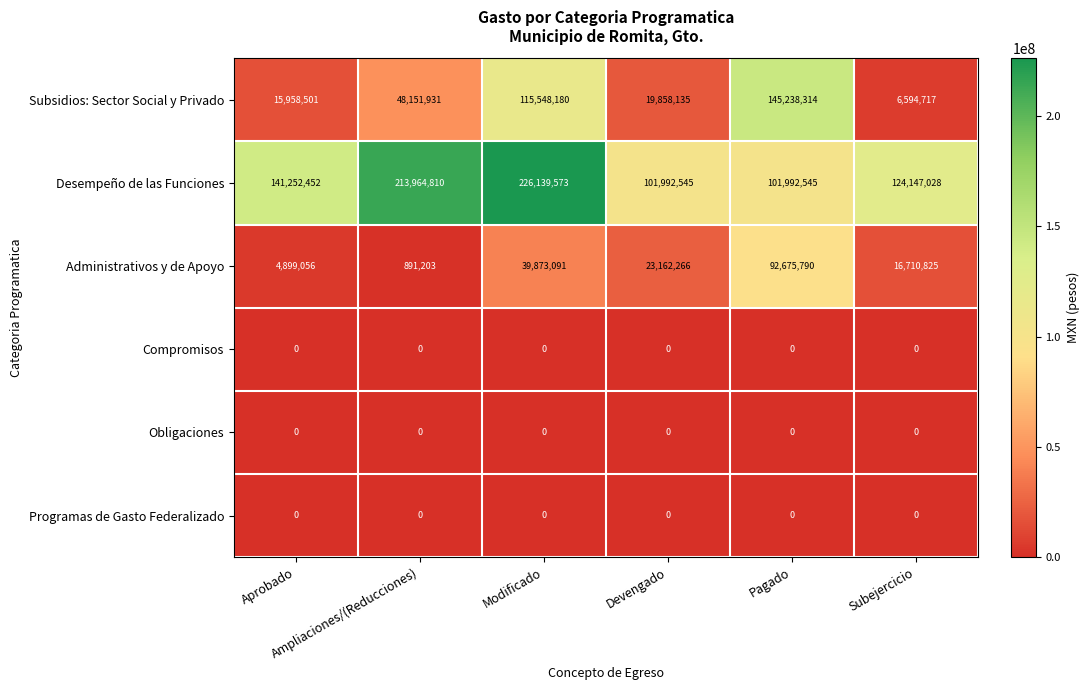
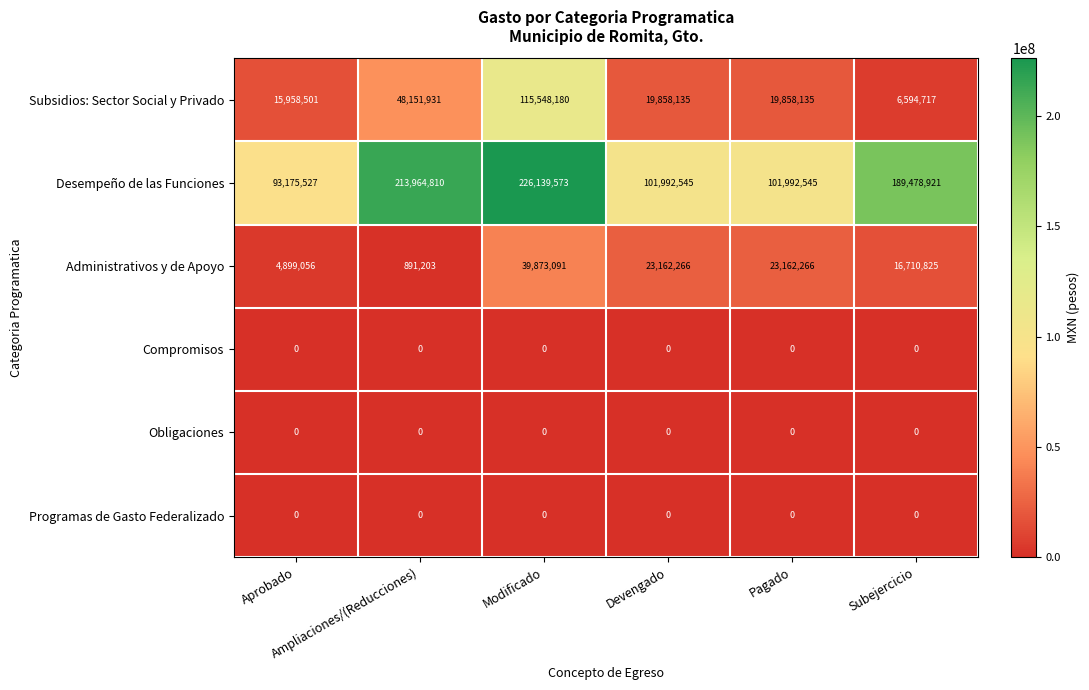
  {
    "Subsidios: Sector Social y Privado": {
      "Aprobado": "15,958,501",
      "Ampliaciones/(Reducciones)": "48,151,931",
      "Modificado": "115,548,180",
      "Devengado": "19,858,135",
-     "Pagado": "145,238,314",
+     "Pagado": "19,858,135",
      "Subejercicio": "6,594,717"
    },
    "Desempeño de las Funciones": {
-     "Aprobado": "141,252,452",
+     "Aprobado": "93,175,527",
      "Ampliaciones/(Reducciones)": "213,964,810",
      "Modificado": "226,139,573",
      "Devengado": "101,992,545",
      "Pagado": "101,992,545",
-     "Subejercicio": "124,147,028"
+     "Subejercicio": "189,478,921"
    },
    "Administrativos y de Apoyo": {
      "Aprobado": "4,899,056",
      "Ampliaciones/(Reducciones)": "891,203",
      "Modificado": "39,873,091",
      "Devengado": "23,162,266",
-     "Pagado": "92,675,790",
+     "Pagado": "23,162,266",
      "Subejercicio": "16,710,825"
    },
    "Compromisos": {
      "Aprobado": "0",
      "Ampliaciones/(Reducciones)": "0",
      "Modificado": "0",
      "Devengado": "0",
      "Pagado": "0",
      "Subejercicio": "0"
    },
    "Obligaciones": {
      "Aprobado": "0",
      "Ampliaciones/(Reducciones)": "0",
      "Modificado": "0",
      "Devengado": "0",
      "Pagado": "0",
      "Subejercicio": "0"
    },
    "Programas de Gasto Federalizado": {
      "Aprobado": "0",
      "Ampliaciones/(Reducciones)": "0",
      "Modificado": "0",
      "Devengado": "0",
      "Pagado": "0",
      "Subejercicio": "0"
    }
  }
